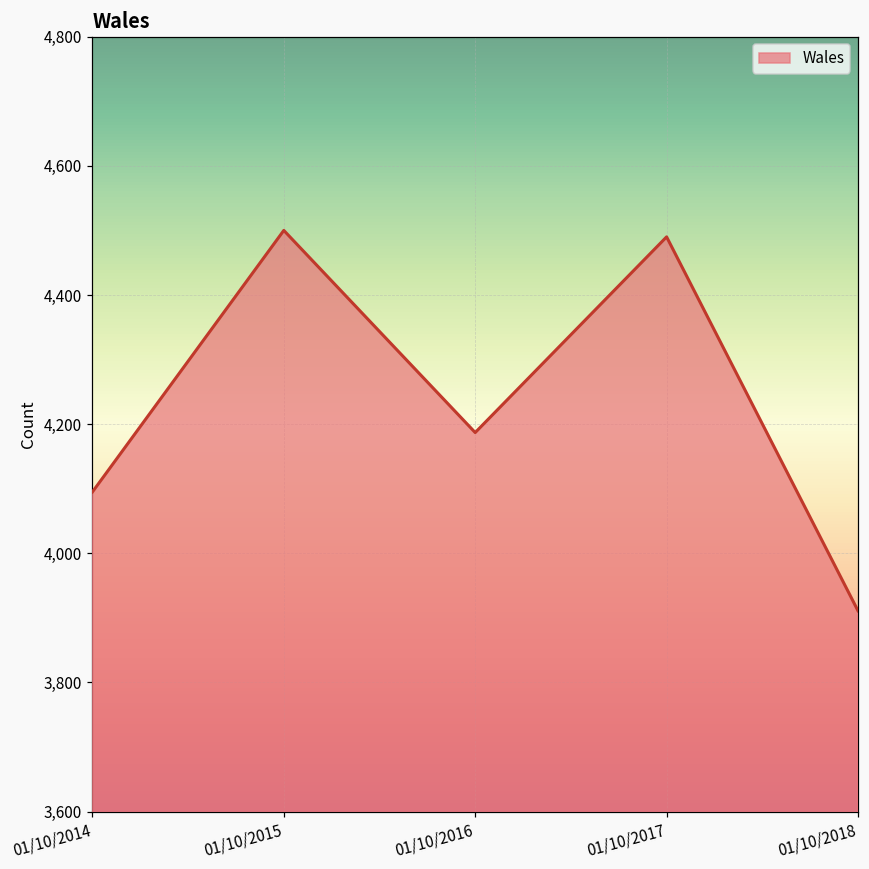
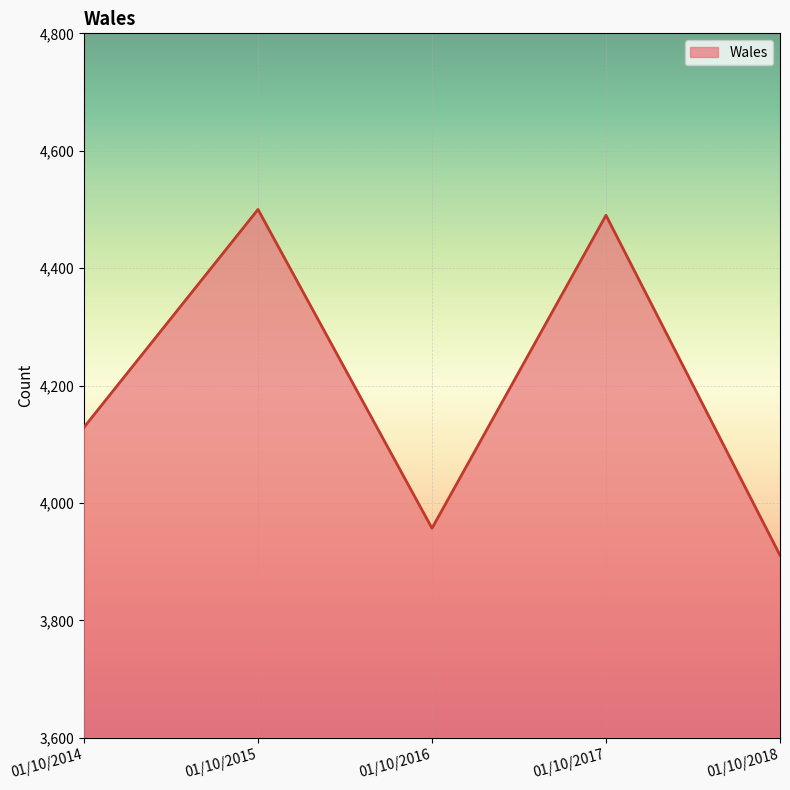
  {
-   "01/10/2014": "4,100",
+   "01/10/2014": "4,130",
    "01/10/2015": "4,500",
-   "01/10/2016": "4,190",
+   "01/10/2016": "3,960",
    "01/10/2017": "4,490",
    "01/10/2018": "3,910"
  }
